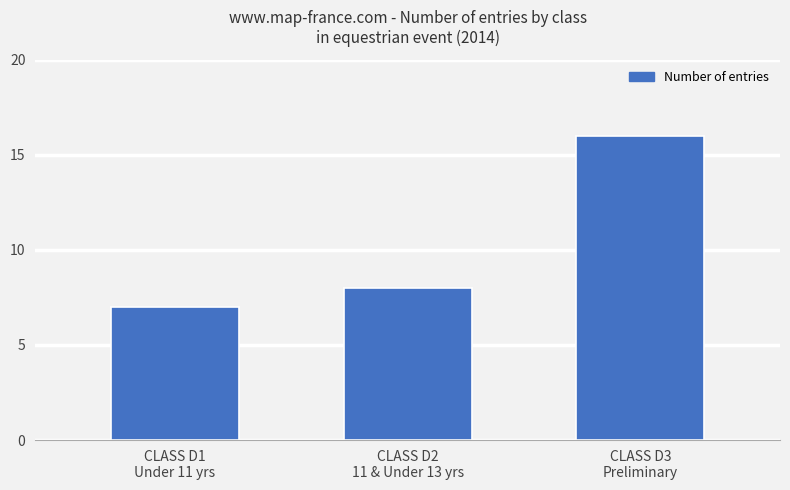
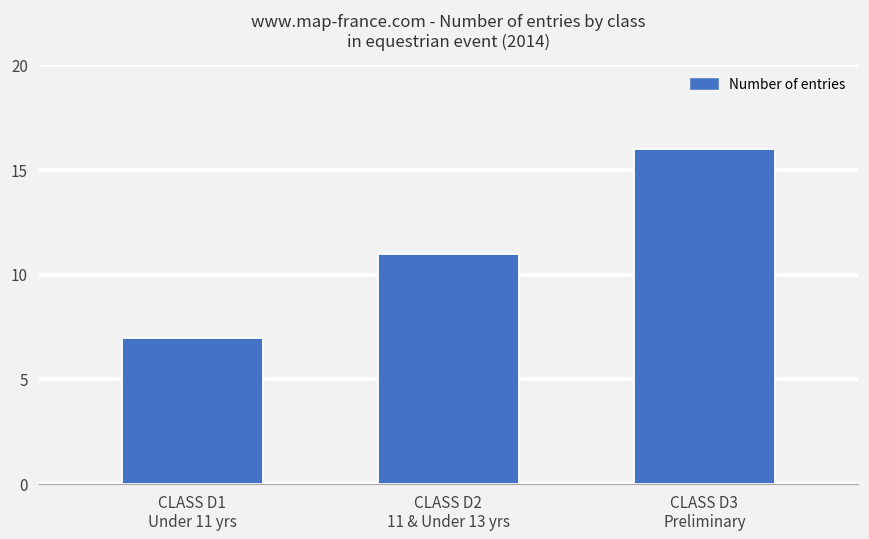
  {
    "CLASS D1 Under 11 yrs": 7,
-   "CLASS D2 11 & Under 13 yrs": 8,
+   "CLASS D2 11 & Under 13 yrs": 11,
    "CLASS D3 Preliminary": 16
  }
